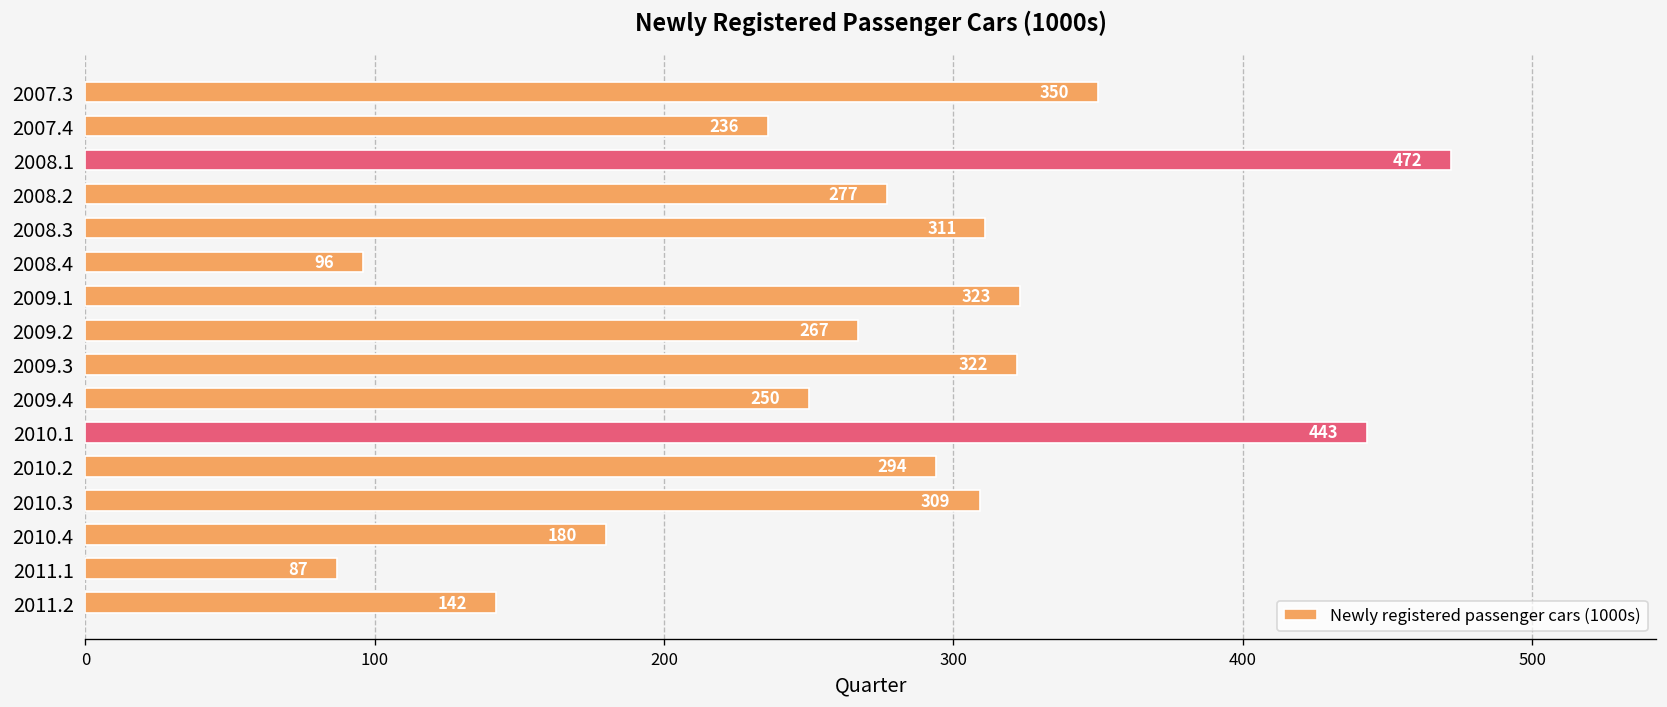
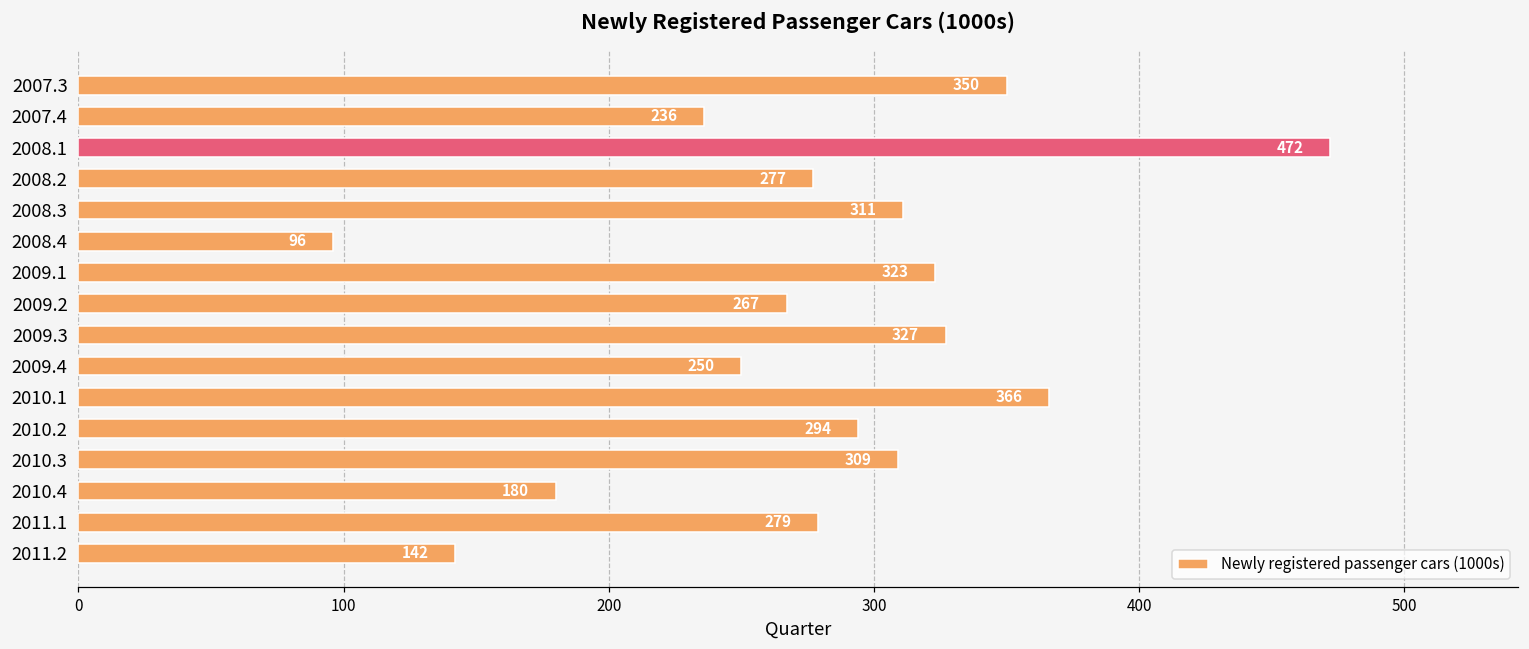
  {
    "2007.3": 350,
    "2007.4": 236,
    "2008.1": 472,
    "2008.2": 277,
    "2008.3": 311,
    "2008.4": 96,
    "2009.1": 323,
    "2009.2": 267,
-   "2009.3": 322,
+   "2009.3": 327,
    "2009.4": 250,
-   "2010.1": 443,
+   "2010.1": 366,
    "2010.2": 294,
    "2010.3": 309,
    "2010.4": 180,
-   "2011.1": 87,
+   "2011.1": 279,
    "2011.2": 142
  }
